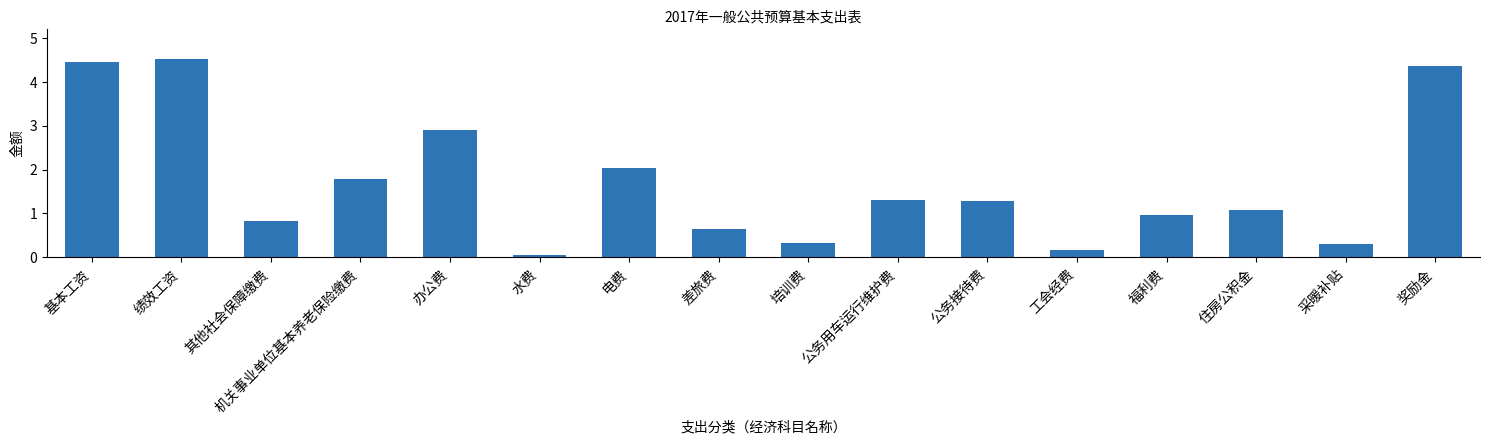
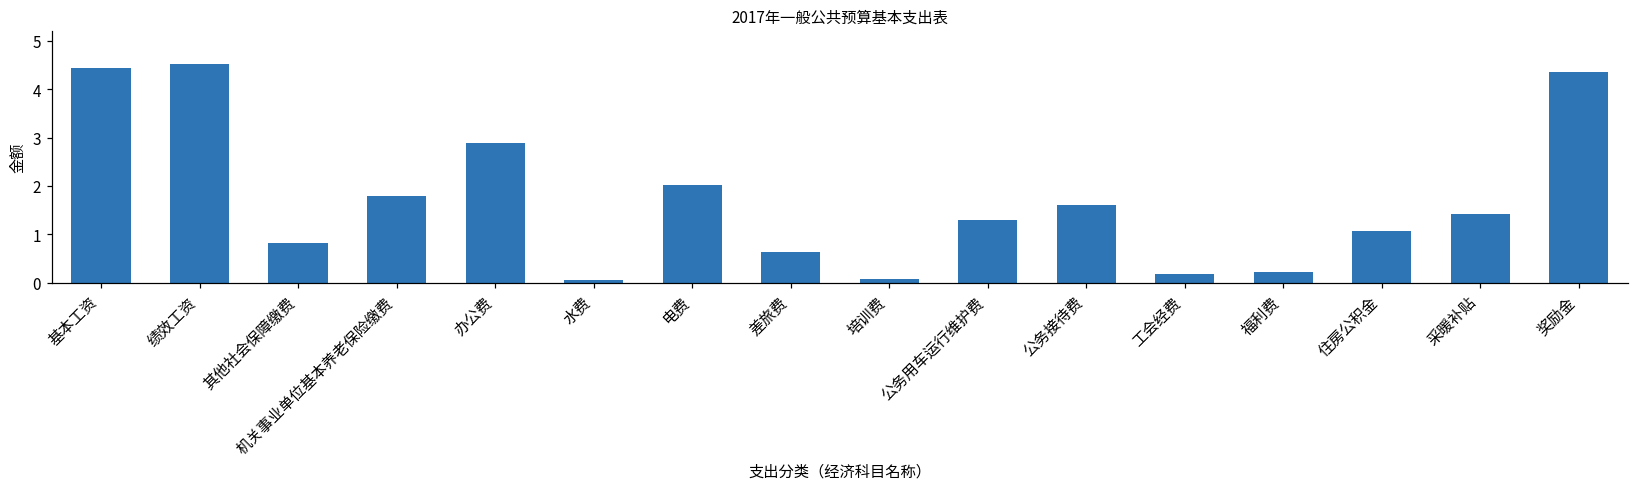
  {
    "基本工资": 4.4,
    "绩效工资": 4.5,
    "其他社会保障缴费": 0.8,
    "机关事业单位基本养老保险缴费": 1.8,
    "办公费": 2.9,
    "电费": 2.0,
    "差旅费": 0.6,
-   "培训费": 0.3,
+   "培训费": 0.1,
    "公务用车运行维护费": 1.3,
-   "公务接待费": 1.3,
+   "公务接待费": 1.6,
    "工会经费": 0.2,
-   "福利费": 1.0,
+   "福利费": 0.2,
    "住房公积金": 1.1,
-   "采暖补贴": 0.3,
+   "采暖补贴": 1.4,
    "奖励金": 4.4
  }
